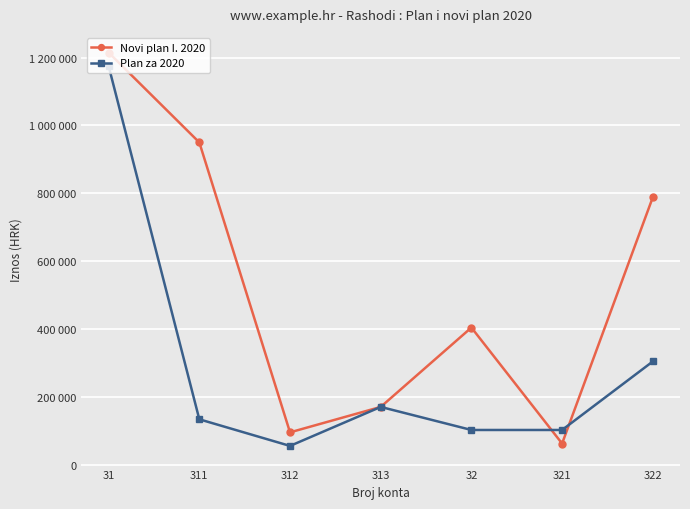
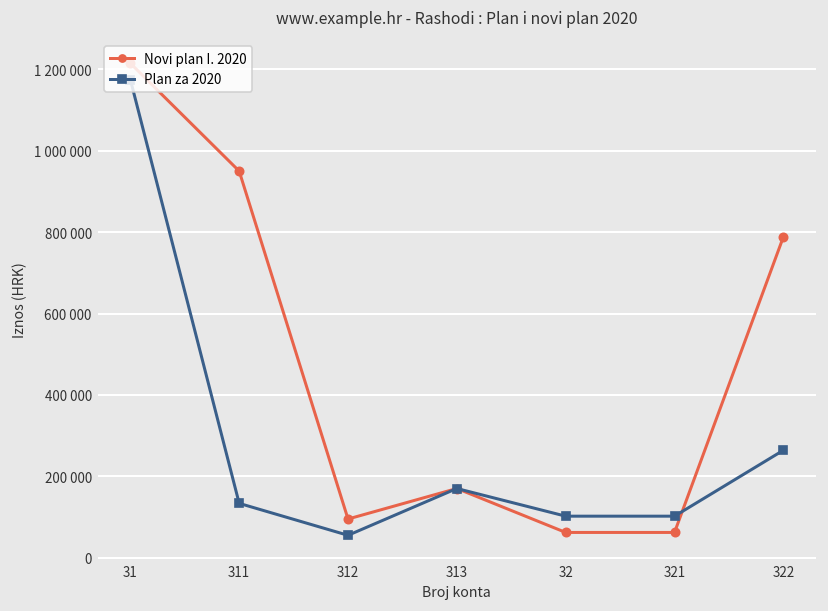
  {
    "Novi plan I. 2020": {
      "311": 950000,
      "312": 100000,
-     "32": 400000,
+     "32": 60000,
      "321": 60000,
      "322": 790000
    },
    "Plan za 2020": {
      "311": 130000,
      "312": 60000,
      "32": 100000,
      "321": 100000,
-     "322": 300000
+     "322": 260000
    }
  }
